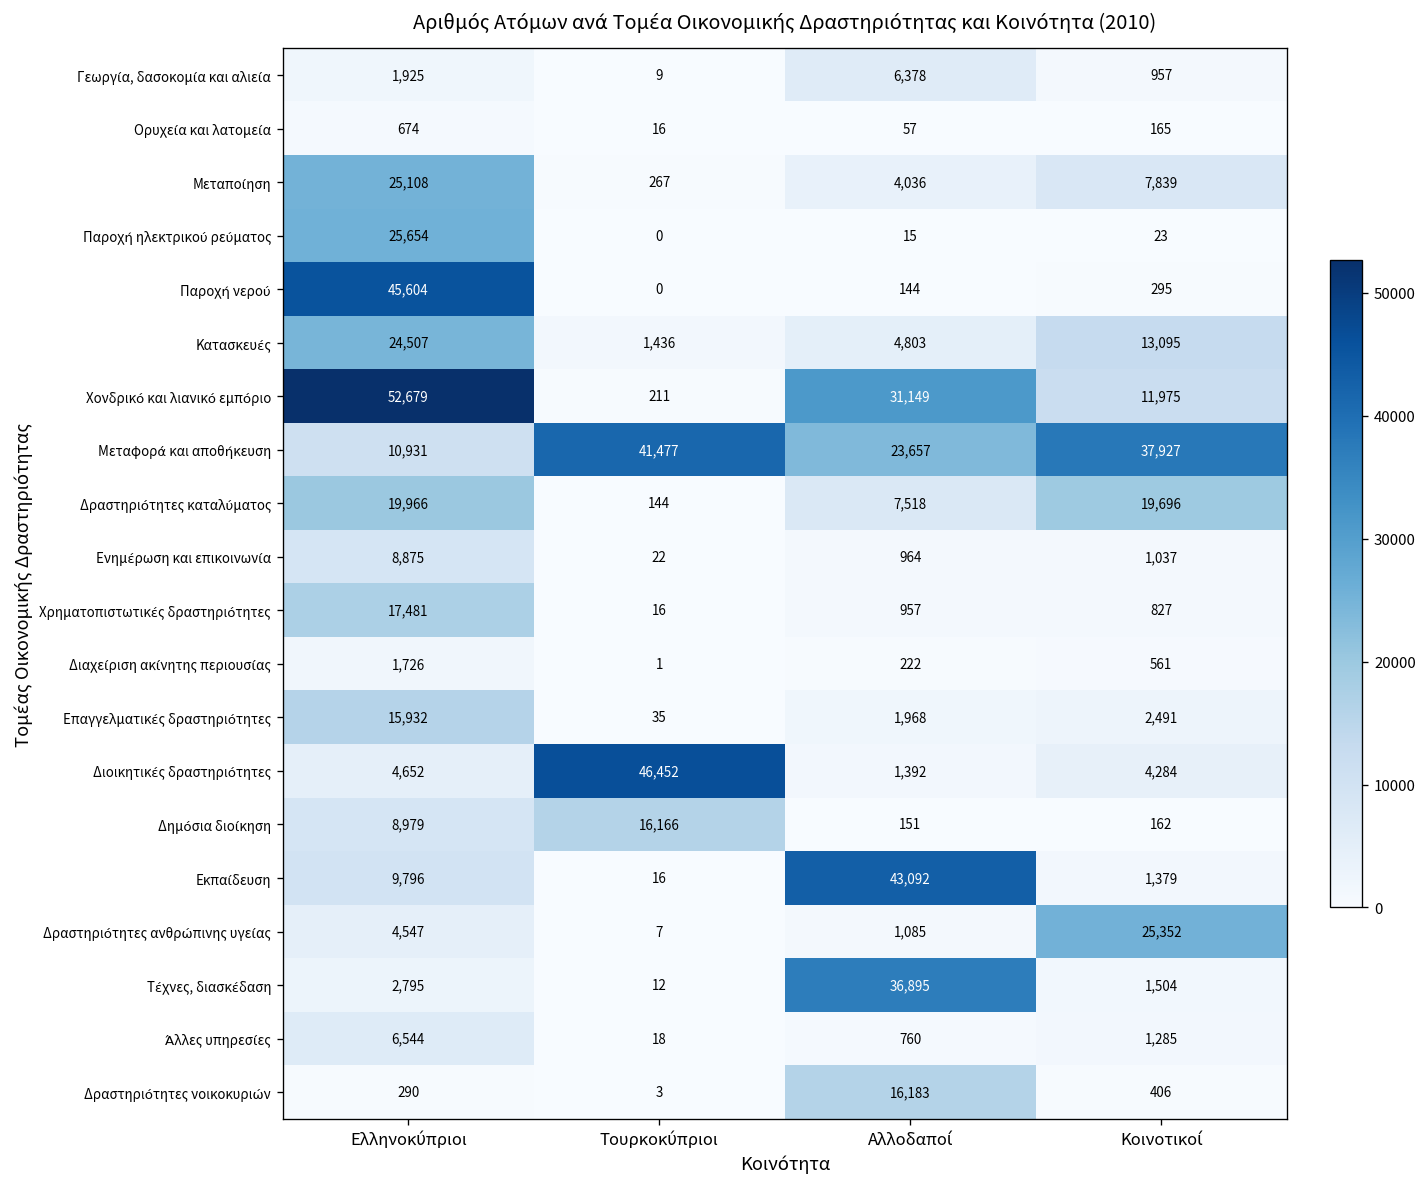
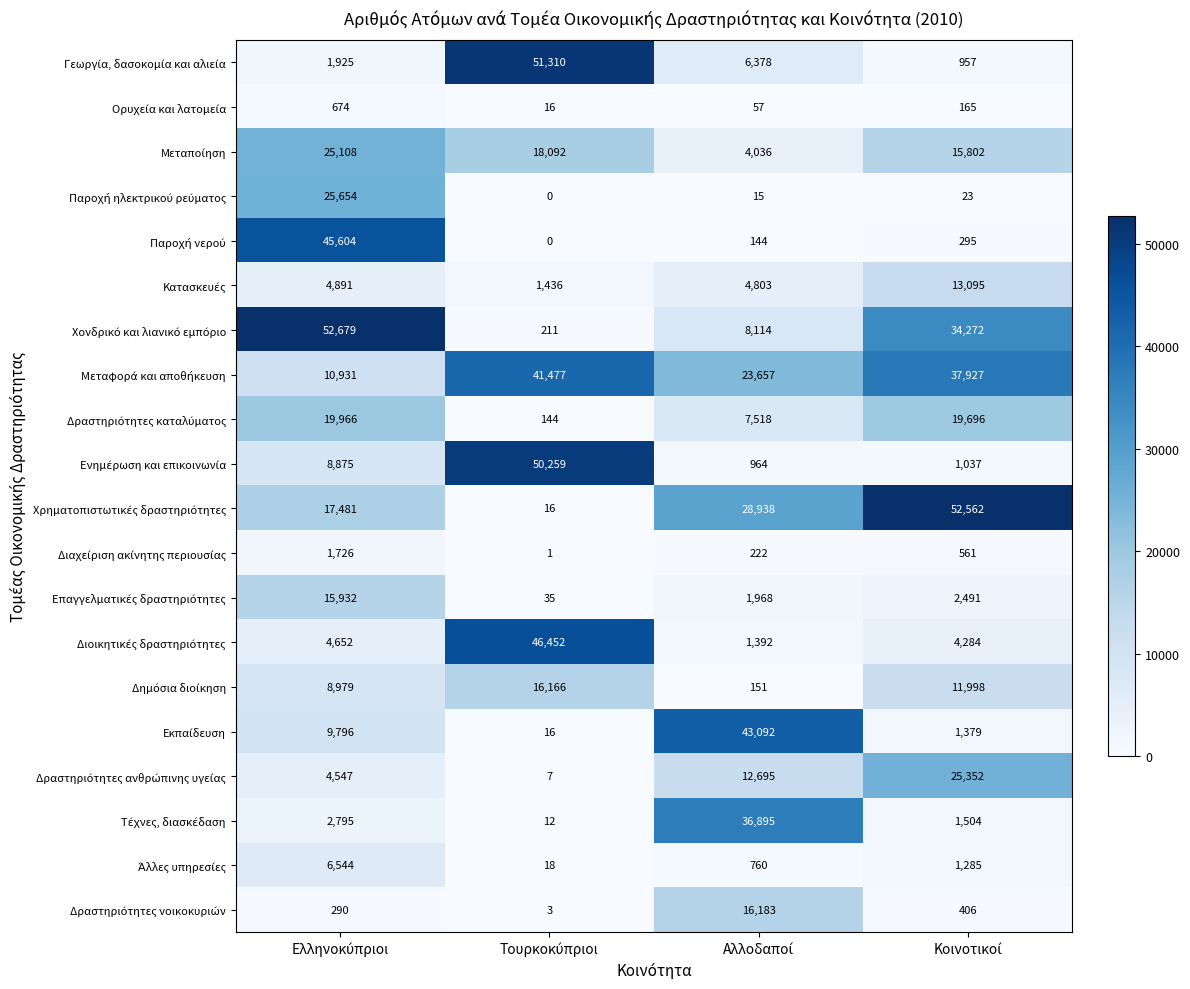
  {
    "Γεωργία, δασοκομία και αλιεία": {
      "Ελληνοκύπριοι": "1,925",
-     "Τουρκοκύπριοι": "9",
+     "Τουρκοκύπριοι": "51,310",
      "Αλλοδαποί": "6,378",
      "Κοινοτικοί": "957"
    },
    "Ορυχεία και λατομεία": {
      "Ελληνοκύπριοι": "674",
      "Τουρκοκύπριοι": "16",
      "Αλλοδαποί": "57",
      "Κοινοτικοί": "165"
    },
    "Μεταποίηση": {
      "Ελληνοκύπριοι": "25,108",
-     "Τουρκοκύπριοι": "267",
+     "Τουρκοκύπριοι": "18,092",
      "Αλλοδαποί": "4,036",
-     "Κοινοτικοί": "7,839"
+     "Κοινοτικοί": "15,802"
    },
    "Παροχή ηλεκτρικού ρεύματος": {
      "Ελληνοκύπριοι": "25,654",
      "Τουρκοκύπριοι": "0",
      "Αλλοδαποί": "15",
      "Κοινοτικοί": "23"
    },
    "Παροχή νερού": {
      "Ελληνοκύπριοι": "45,604",
      "Τουρκοκύπριοι": "0",
      "Αλλοδαποί": "144",
      "Κοινοτικοί": "295"
    },
    "Κατασκευές": {
-     "Ελληνοκύπριοι": "24,507",
+     "Ελληνοκύπριοι": "4,891",
      "Τουρκοκύπριοι": "1,436",
      "Αλλοδαποί": "4,803",
      "Κοινοτικοί": "13,095"
    },
    "Χονδρικό και λιανικό εμπόριο": {
      "Ελληνοκύπριοι": "52,679",
      "Τουρκοκύπριοι": "211",
-     "Αλλοδαποί": "31,149",
-     "Κοινοτικοί": "11,975"
+     "Αλλοδαποί": "8,114",
+     "Κοινοτικοί": "34,272"
    },
    "Μεταφορά και αποθήκευση": {
      "Ελληνοκύπριοι": "10,931",
      "Τουρκοκύπριοι": "41,477",
      "Αλλοδαποί": "23,657",
      "Κοινοτικοί": "37,927"
    },
    "Δραστηριότητες καταλύματος": {
      "Ελληνοκύπριοι": "19,966",
      "Τουρκοκύπριοι": "144",
      "Αλλοδαποί": "7,518",
      "Κοινοτικοί": "19,696"
    },
    "Ενημέρωση και επικοινωνία": {
      "Ελληνοκύπριοι": "8,875",
-     "Τουρκοκύπριοι": "22",
+     "Τουρκοκύπριοι": "50,259",
      "Αλλοδαποί": "964",
      "Κοινοτικοί": "1,037"
    },
    "Χρηματοπιστωτικές δραστηριότητες": {
      "Ελληνοκύπριοι": "17,481",
      "Τουρκοκύπριοι": "16",
-     "Αλλοδαποί": "957",
-     "Κοινοτικοί": "827"
+     "Αλλοδαποί": "28,938",
+     "Κοινοτικοί": "52,562"
    },
    "Διαχείριση ακίνητης περιουσίας": {
      "Ελληνοκύπριοι": "1,726",
      "Τουρκοκύπριοι": "1",
      "Αλλοδαποί": "222",
      "Κοινοτικοί": "561"
    },
    "Επαγγελματικές δραστηριότητες": {
      "Ελληνοκύπριοι": "15,932",
      "Τουρκοκύπριοι": "35",
      "Αλλοδαποί": "1,968",
      "Κοινοτικοί": "2,491"
    },
    "Διοικητικές δραστηριότητες": {
      "Ελληνοκύπριοι": "4,652",
      "Τουρκοκύπριοι": "46,452",
      "Αλλοδαποί": "1,392",
      "Κοινοτικοί": "4,284"
    },
    "Δημόσια διοίκηση": {
      "Ελληνοκύπριοι": "8,979",
      "Τουρκοκύπριοι": "16,166",
      "Αλλοδαποί": "151",
-     "Κοινοτικοί": "162"
+     "Κοινοτικοί": "11,998"
    },
    "Εκπαίδευση": {
      "Ελληνοκύπριοι": "9,796",
      "Τουρκοκύπριοι": "16",
      "Αλλοδαποί": "43,092",
      "Κοινοτικοί": "1,379"
    },
    "Δραστηριότητες ανθρώπινης υγείας": {
      "Ελληνοκύπριοι": "4,547",
      "Τουρκοκύπριοι": "7",
-     "Αλλοδαποί": "1,085",
+     "Αλλοδαποί": "12,695",
      "Κοινοτικοί": "25,352"
    },
    "Τέχνες, διασκέδαση": {
      "Ελληνοκύπριοι": "2,795",
      "Τουρκοκύπριοι": "12",
      "Αλλοδαποί": "36,895",
      "Κοινοτικοί": "1,504"
    },
    "Άλλες υπηρεσίες": {
      "Ελληνοκύπριοι": "6,544",
      "Τουρκοκύπριοι": "18",
      "Αλλοδαποί": "760",
      "Κοινοτικοί": "1,285"
    },
    "Δραστηριότητες νοικοκυριών": {
      "Ελληνοκύπριοι": "290",
      "Τουρκοκύπριοι": "3",
      "Αλλοδαποί": "16,183",
      "Κοινοτικοί": "406"
    }
  }
